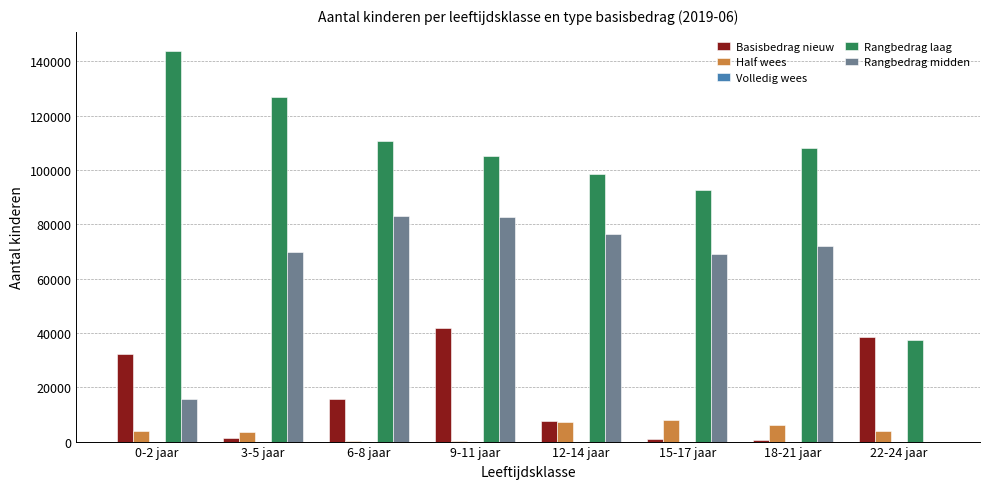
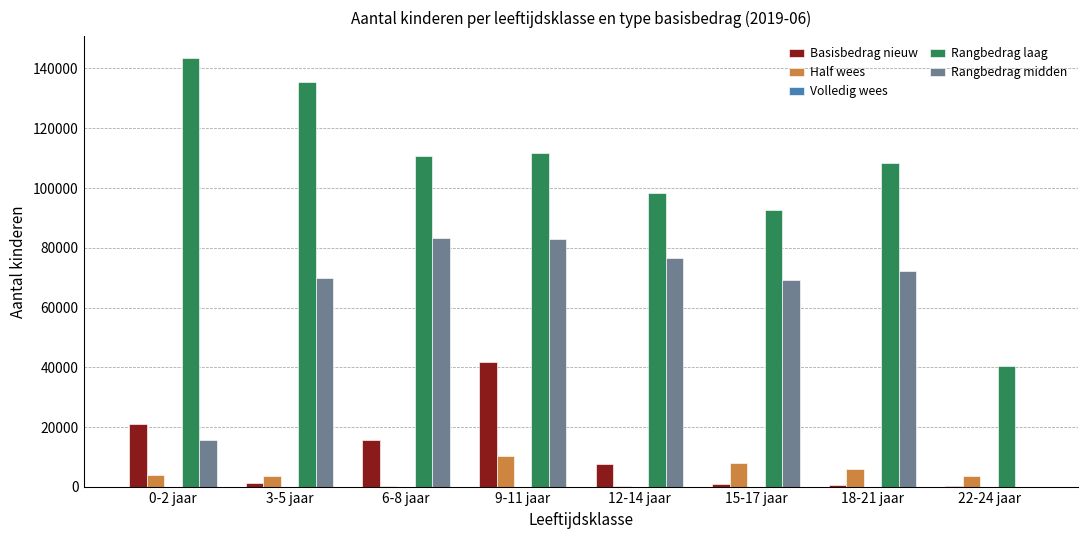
  {
    "Basisbedrag nieuw": {
-     "0-2 jaar": 32000,
+     "0-2 jaar": 21000,
      "3-5 jaar": 1000,
      "6-8 jaar": 16000,
      "9-11 jaar": 42000,
      "12-14 jaar": 8000,
      "15-17 jaar": 1000,
-     "22-24 jaar": 39000
+     "22-24 jaar": 0
    },
    "Half wees": {
      "0-2 jaar": 4000,
      "3-5 jaar": 4000,
-     "9-11 jaar": 0,
-     "12-14 jaar": 7000,
+     "9-11 jaar": 10000,
+     "12-14 jaar": 0,
      "15-17 jaar": 8000,
      "18-21 jaar": 6000,
      "22-24 jaar": 4000
    },
    "Rangbedrag laag": {
      "0-2 jaar": 144000,
-     "3-5 jaar": 127000,
+     "3-5 jaar": 135000,
      "6-8 jaar": 111000,
-     "9-11 jaar": 105000,
+     "9-11 jaar": 112000,
      "12-14 jaar": 98000,
      "15-17 jaar": 93000,
      "18-21 jaar": 108000,
-     "22-24 jaar": 37000
+     "22-24 jaar": 40000
    }
  }
